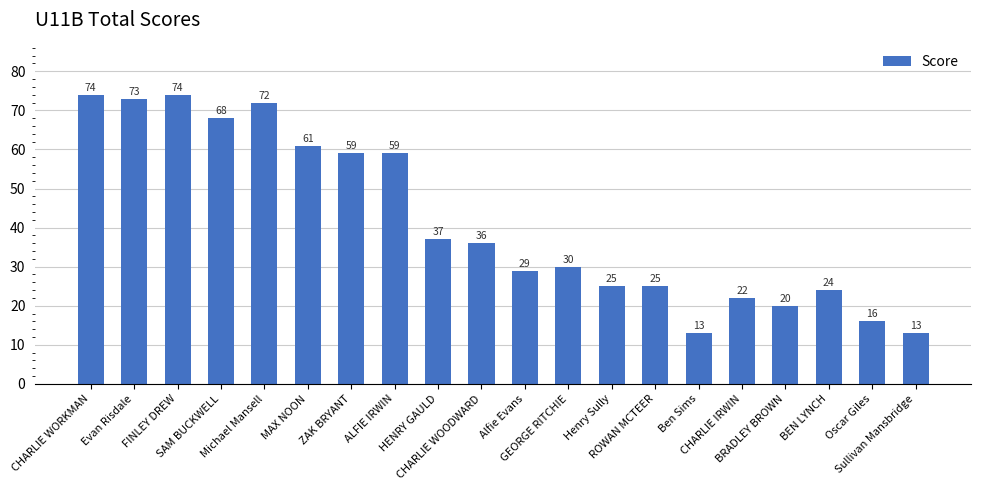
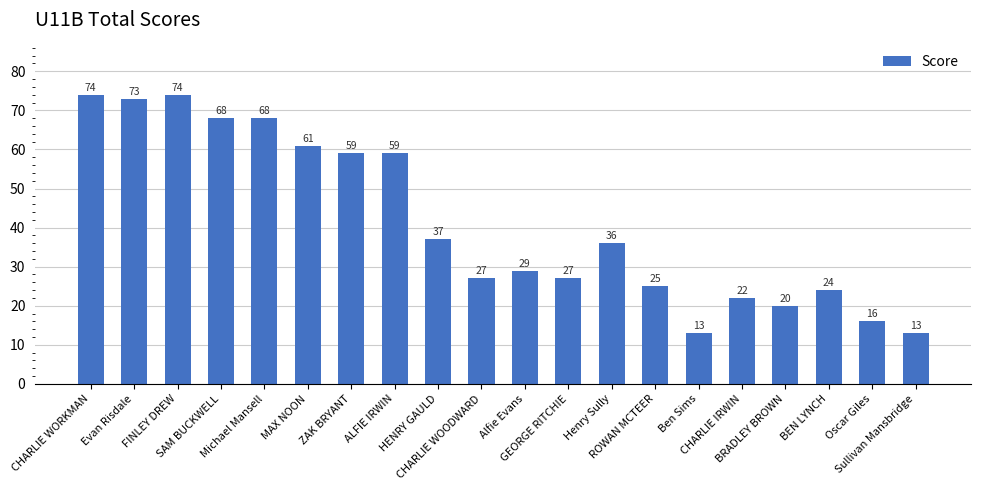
  {
    "CHARLIE WORKMAN": 74,
    "Evan Risdale": 73,
    "FINLEY DREW": 74,
    "SAM BUCKWELL": 68,
-   "Michael Mansell": 72,
+   "Michael Mansell": 68,
    "MAX NOON": 61,
    "ZAK BRYANT": 59,
    "ALFIE IRWIN": 59,
    "HENRY GAULD": 37,
-   "CHARLIE WOODWARD": 36,
+   "CHARLIE WOODWARD": 27,
    "Alfie Evans": 29,
-   "GEORGE RITCHIE": 30,
-   "Henry Sully": 25,
+   "GEORGE RITCHIE": 27,
+   "Henry Sully": 36,
    "ROWAN MCTEER": 25,
    "Ben Sims": 13,
    "CHARLIE IRWIN": 22,
    "BRADLEY BROWN": 20,
    "BEN LYNCH": 24,
    "Oscar Giles": 16,
    "Sullivan Mansbridge": 13
  }
